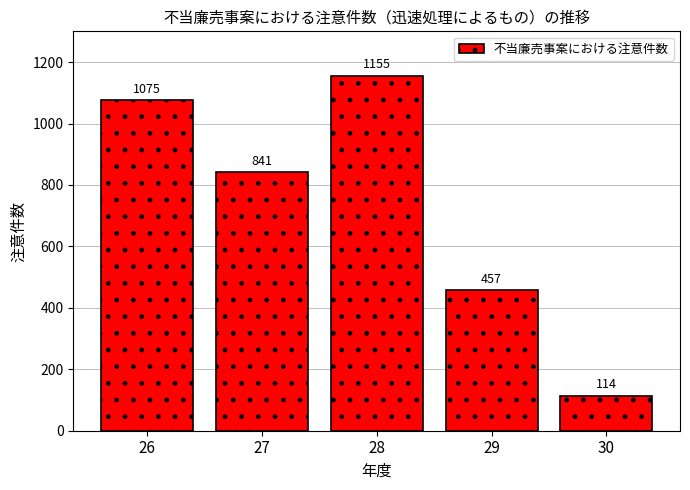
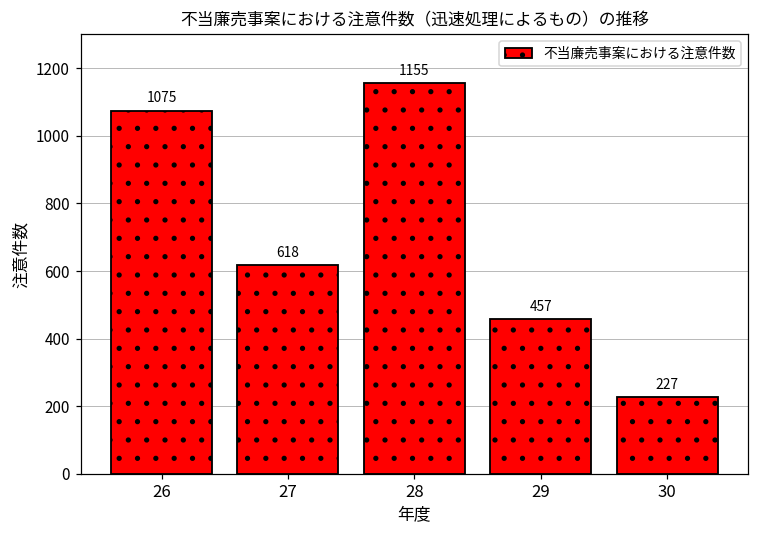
  {
    "26": 1075,
-   "27": 841,
+   "27": 618,
    "28": 1155,
    "29": 457,
-   "30": 114
+   "30": 227
  }
